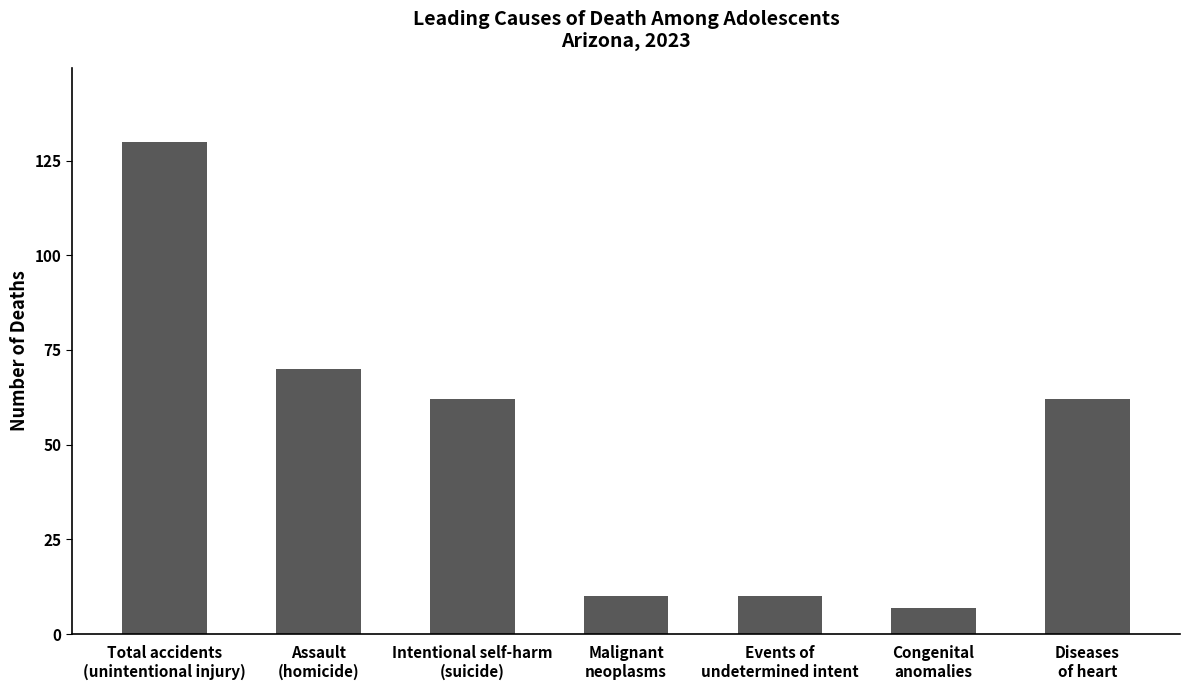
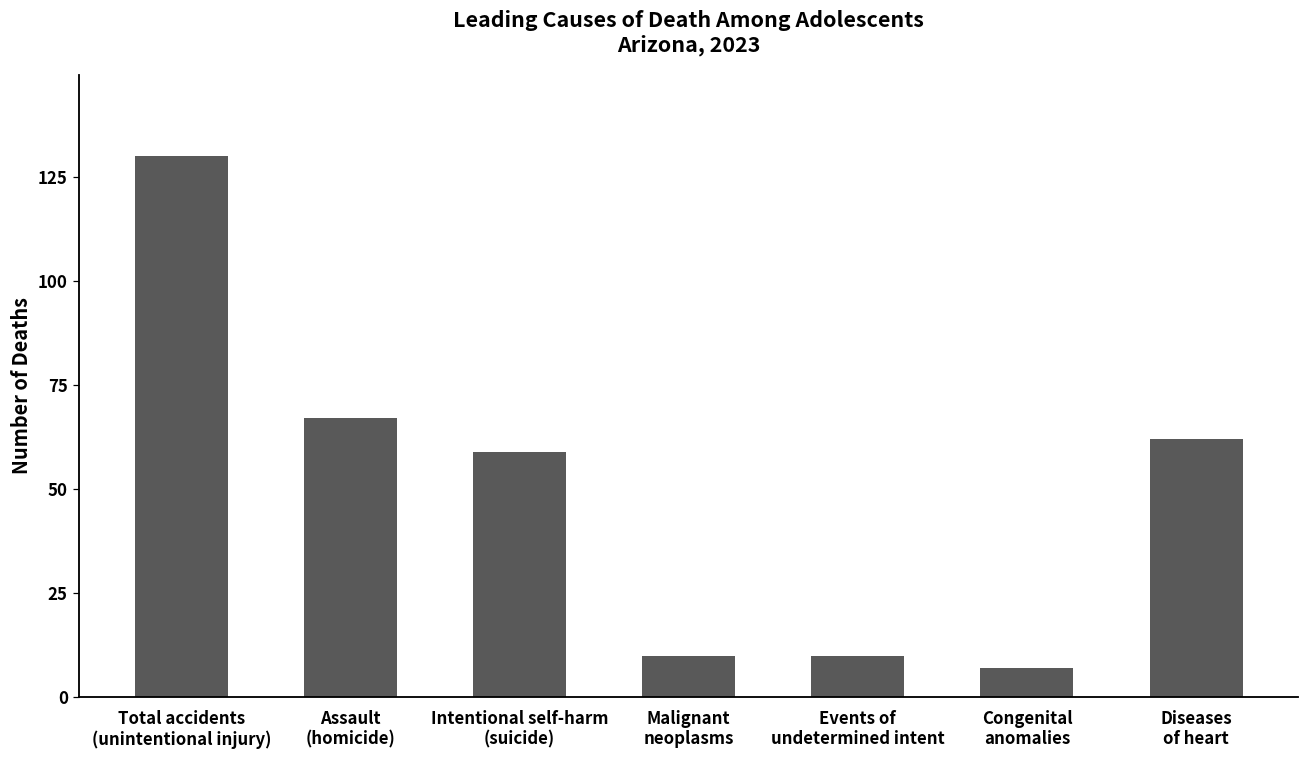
  {
    "Total accidents (unintentional injury)": 130,
-   "Assault (homicide)": 70,
-   "Intentional self-harm (suicide)": 62,
+   "Assault (homicide)": 67,
+   "Intentional self-harm (suicide)": 59,
    "Malignant neoplasms": 10,
    "Events of undetermined intent": 10,
    "Congenital anomalies": 7,
    "Diseases of heart": 62
  }
